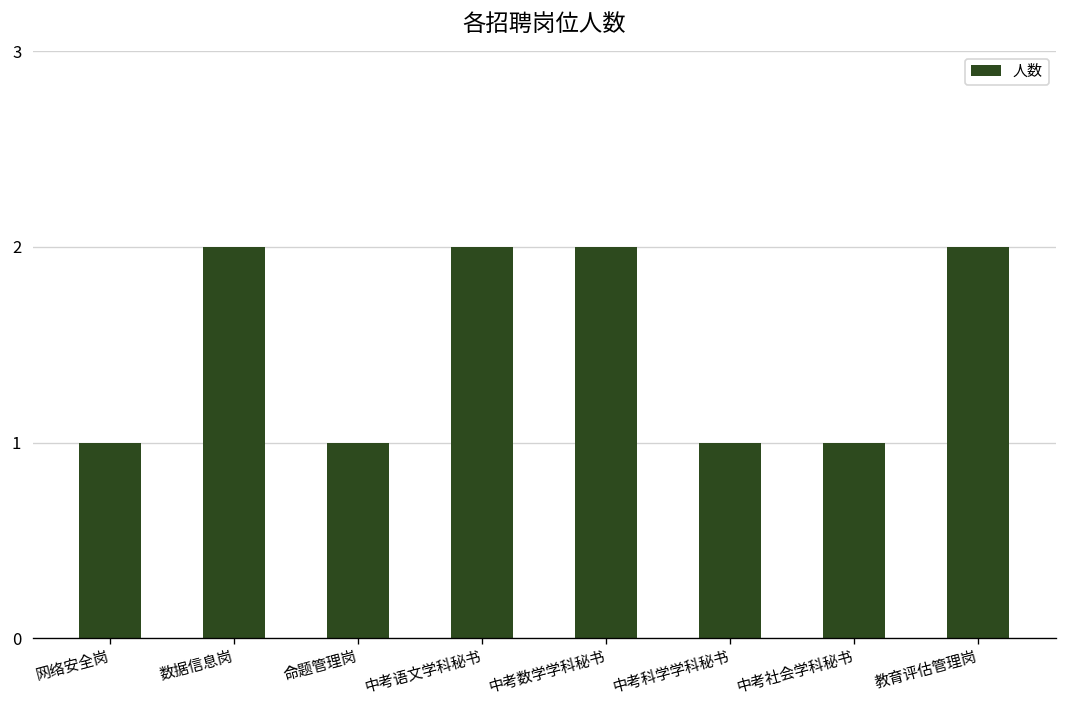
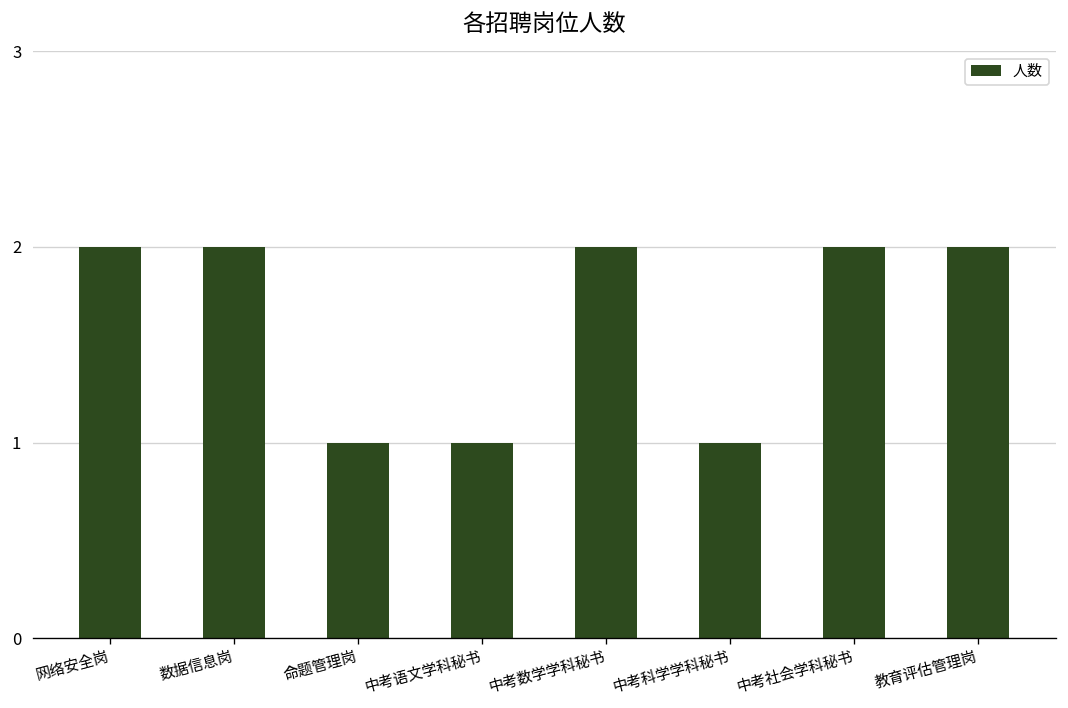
  {
-   "网络安全岗": 1,
+   "网络安全岗": 2,
    "数据信息岗": 2,
    "命题管理岗": 1,
-   "中考语文学科秘书": 2,
+   "中考语文学科秘书": 1,
    "中考数学学科秘书": 2,
    "中考科学学科秘书": 1,
-   "中考社会学科秘书": 1,
+   "中考社会学科秘书": 2,
    "教育评估管理岗": 2
  }
